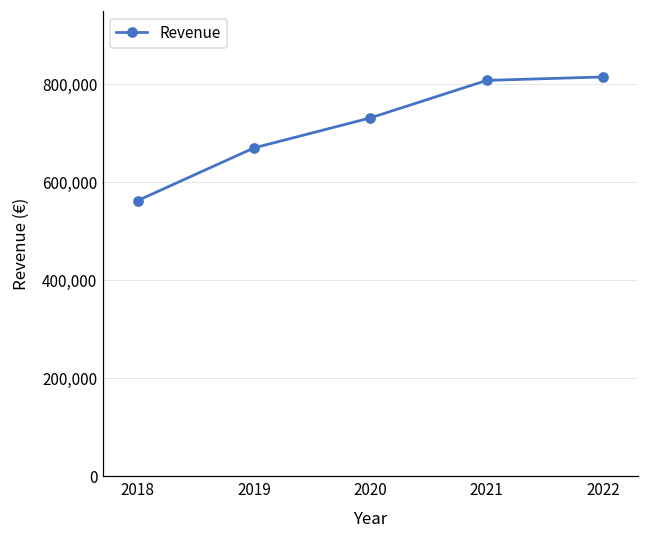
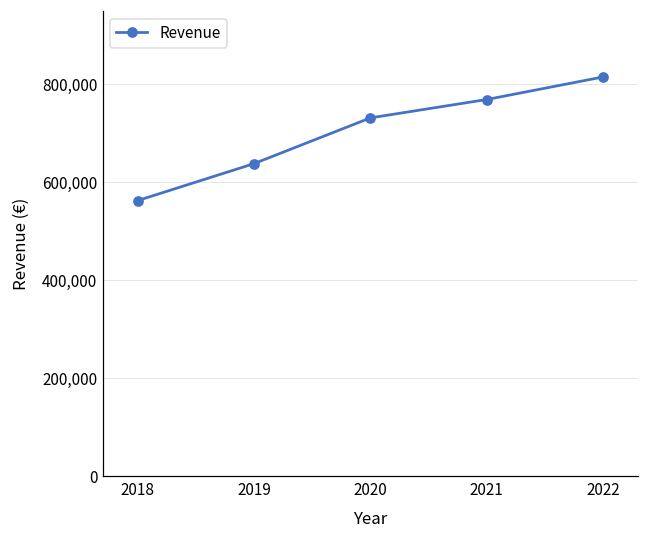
  {
    "2018": "560,000",
-   "2019": "670,000",
+   "2019": "640,000",
    "2020": "730,000",
-   "2021": "810,000",
+   "2021": "770,000",
    "2022": "820,000"
  }
